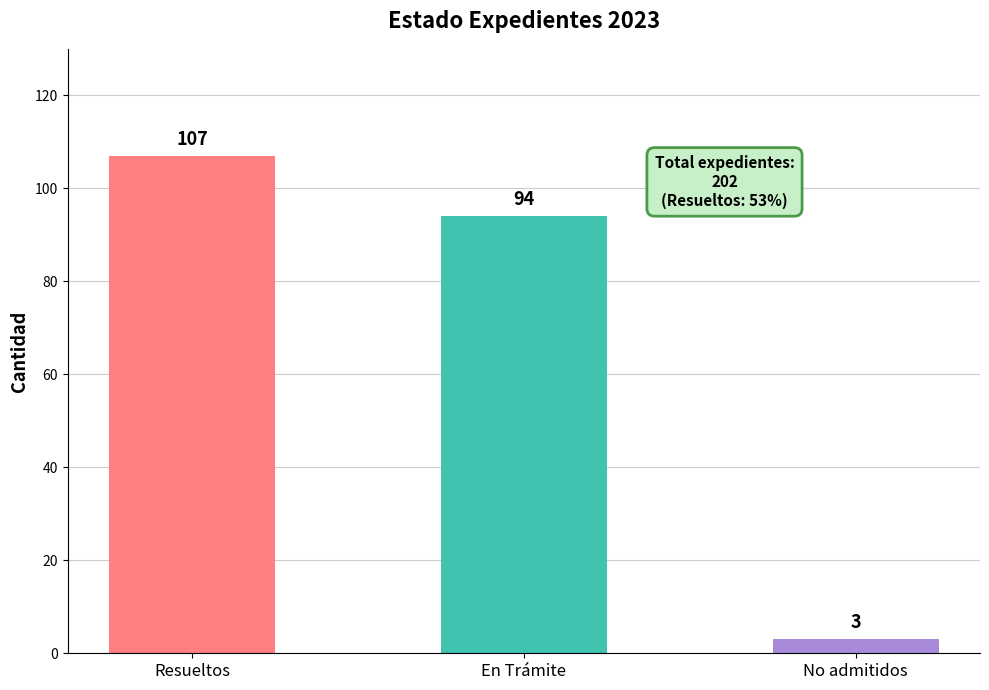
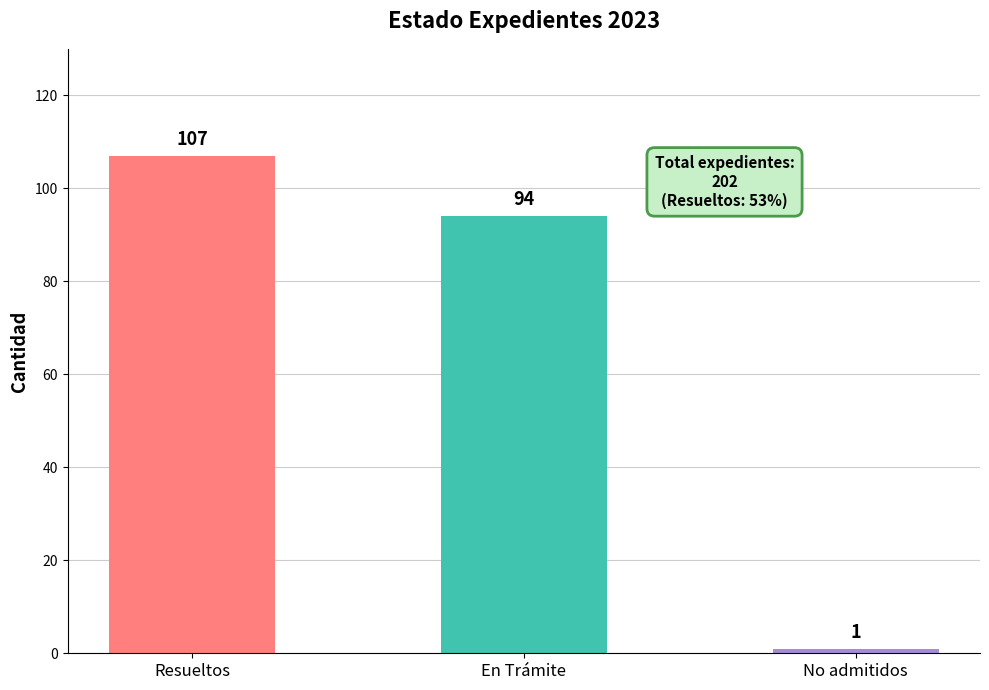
  {
    "Resueltos": 107,
    "En Trámite": 94,
-   "No admitidos": 3
+   "No admitidos": 1
  }
